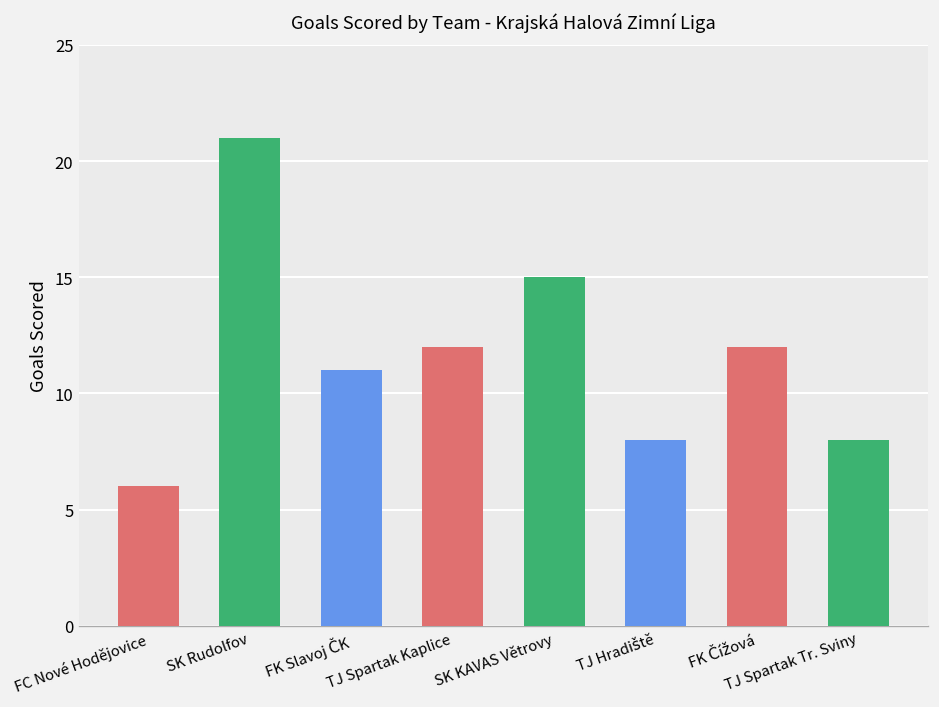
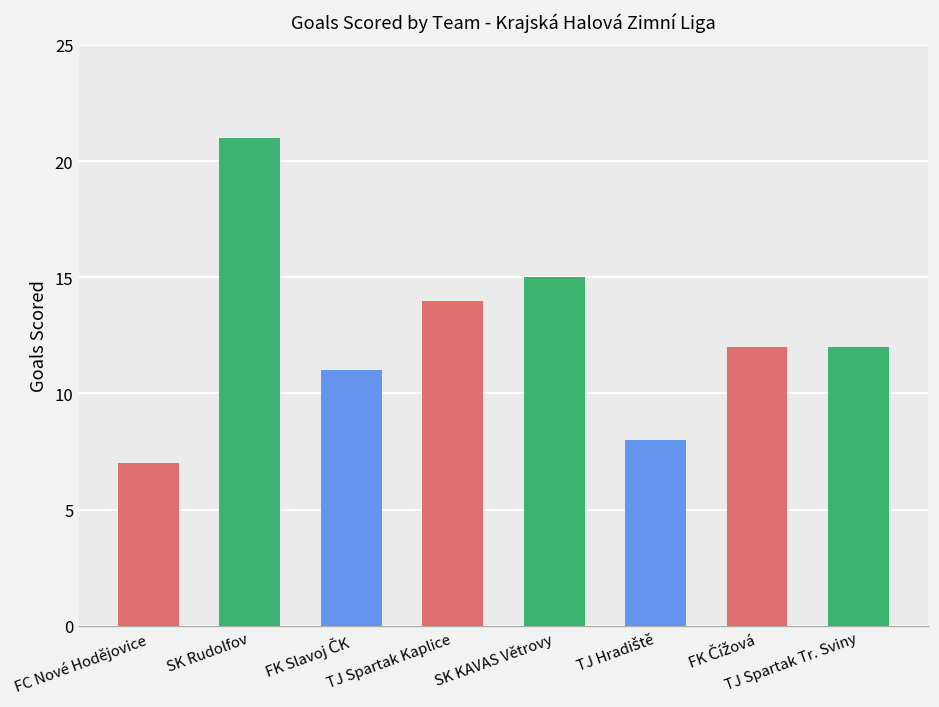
  {
-   "FC Nové Hodějovice": 6,
+   "FC Nové Hodějovice": 7,
    "SK Rudolfov": 21,
    "FK Slavoj ČK": 11,
-   "TJ Spartak Kaplice": 12,
+   "TJ Spartak Kaplice": 14,
    "SK KAVAS Větrovy": 15,
    "TJ Hradiště": 8,
    "FK Čížová": 12,
-   "TJ Spartak Tr. Sviny": 8
+   "TJ Spartak Tr. Sviny": 12
  }
